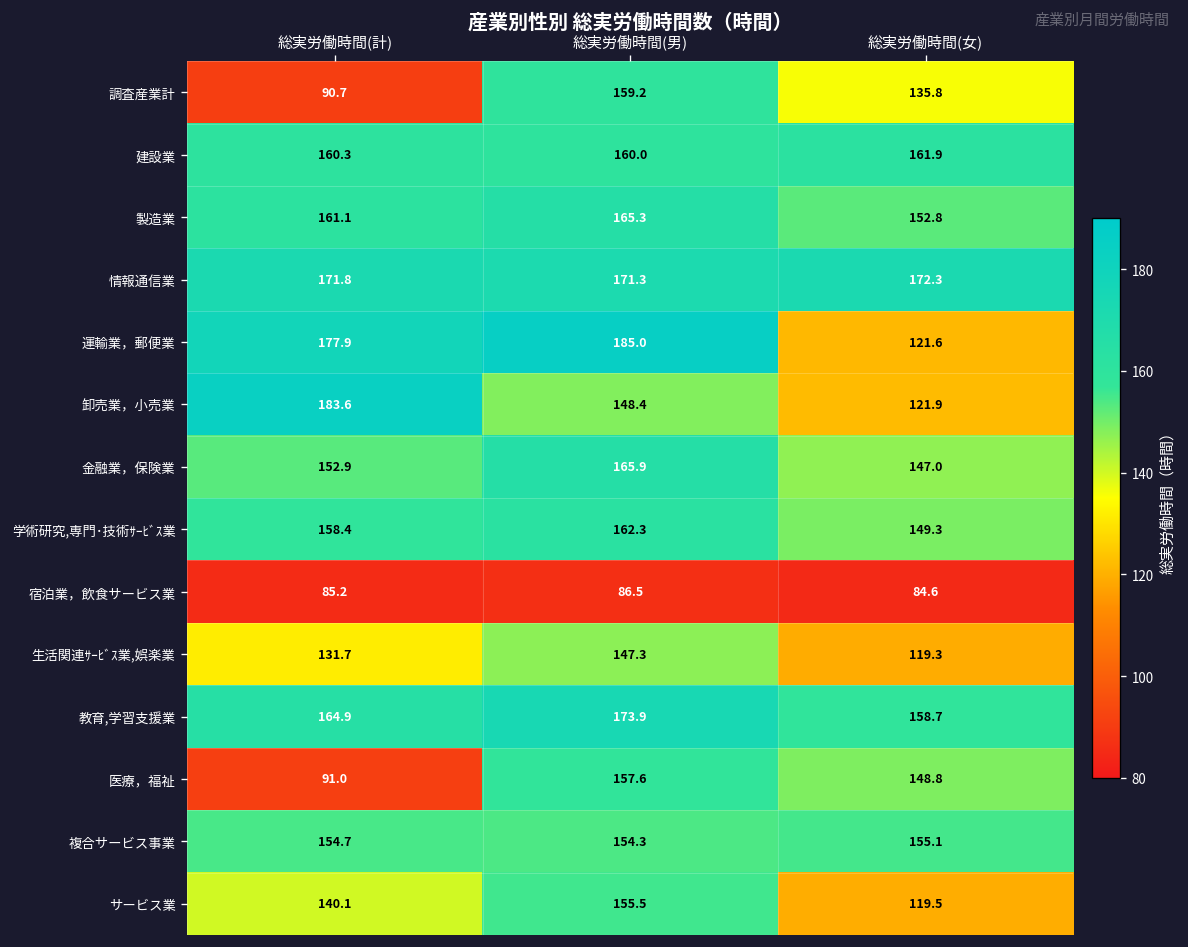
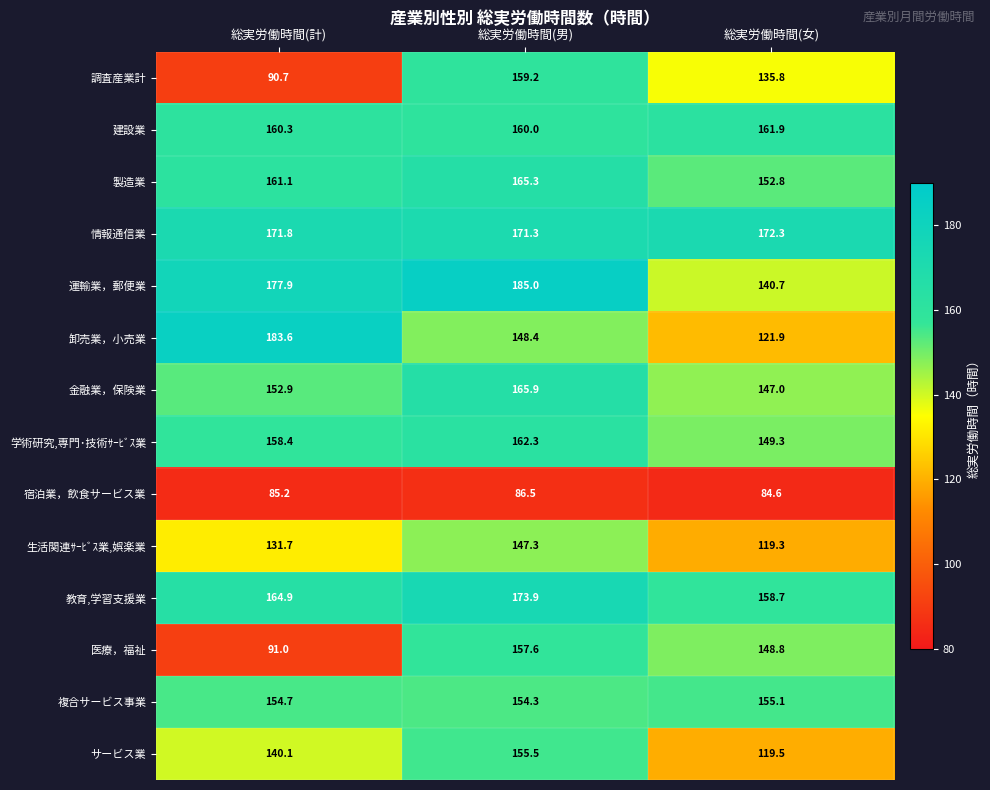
  {
    "調査産業計": {
      "総実労働時間(計)": 90.7,
      "総実労働時間(男)": 159.2,
      "総実労働時間(女)": 135.8
    },
    "建設業": {
      "総実労働時間(計)": 160.3,
      "総実労働時間(男)": 160.0,
      "総実労働時間(女)": 161.9
    },
    "製造業": {
      "総実労働時間(計)": 161.1,
      "総実労働時間(男)": 165.3,
      "総実労働時間(女)": 152.8
    },
    "情報通信業": {
      "総実労働時間(計)": 171.8,
      "総実労働時間(男)": 171.3,
      "総実労働時間(女)": 172.3
    },
    "運輸業，郵便業": {
      "総実労働時間(計)": 177.9,
      "総実労働時間(男)": 185.0,
-     "総実労働時間(女)": 121.6
+     "総実労働時間(女)": 140.7
    },
    "卸売業，小売業": {
      "総実労働時間(計)": 183.6,
      "総実労働時間(男)": 148.4,
      "総実労働時間(女)": 121.9
    },
    "金融業，保険業": {
      "総実労働時間(計)": 152.9,
      "総実労働時間(男)": 165.9,
      "総実労働時間(女)": 147.0
    },
    "学術研究,専門･技術ｻｰﾋﾞｽ業": {
      "総実労働時間(計)": 158.4,
      "総実労働時間(男)": 162.3,
      "総実労働時間(女)": 149.3
    },
    "宿泊業，飲食サービス業": {
      "総実労働時間(計)": 85.2,
      "総実労働時間(男)": 86.5,
      "総実労働時間(女)": 84.6
    },
    "生活関連ｻｰﾋﾞｽ業,娯楽業": {
      "総実労働時間(計)": 131.7,
      "総実労働時間(男)": 147.3,
      "総実労働時間(女)": 119.3
    },
    "教育,学習支援業": {
      "総実労働時間(計)": 164.9,
      "総実労働時間(男)": 173.9,
      "総実労働時間(女)": 158.7
    },
    "医療，福祉": {
      "総実労働時間(計)": 91.0,
      "総実労働時間(男)": 157.6,
      "総実労働時間(女)": 148.8
    },
    "複合サービス事業": {
      "総実労働時間(計)": 154.7,
      "総実労働時間(男)": 154.3,
      "総実労働時間(女)": 155.1
    },
    "サービス業": {
      "総実労働時間(計)": 140.1,
      "総実労働時間(男)": 155.5,
      "総実労働時間(女)": 119.5
    }
  }
